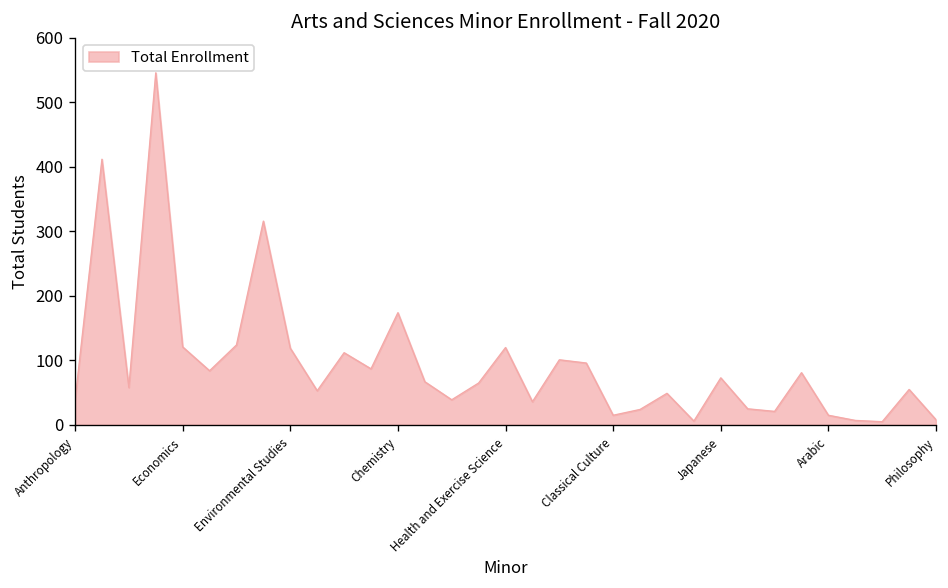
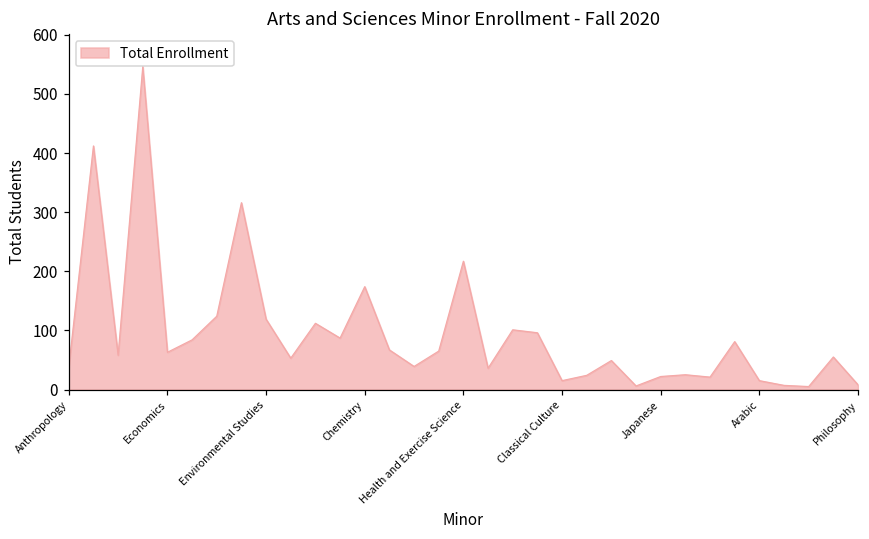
  {
    "Anthropology": 40,
-   "Economics": 120,
+   "Economics": 60,
    "Environmental Studies": 120,
    "Chemistry": 170,
-   "Health and Exercise Science": 120,
+   "Health and Exercise Science": 220,
    "Classical Culture": 20,
-   "Japanese": 70,
+   "Japanese": 20,
    "Arabic": 20,
    "Philosophy": 10
  }
